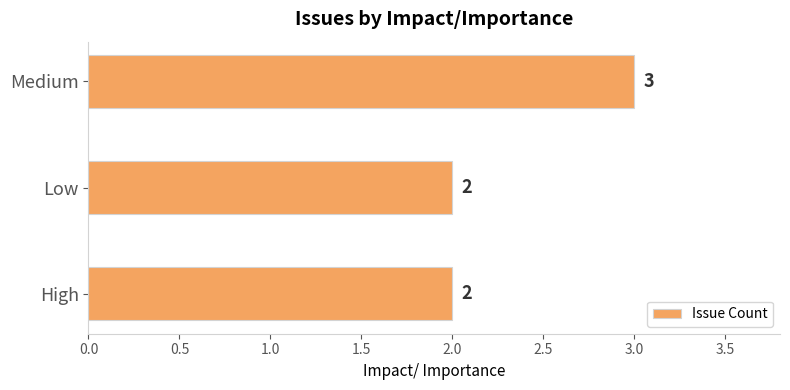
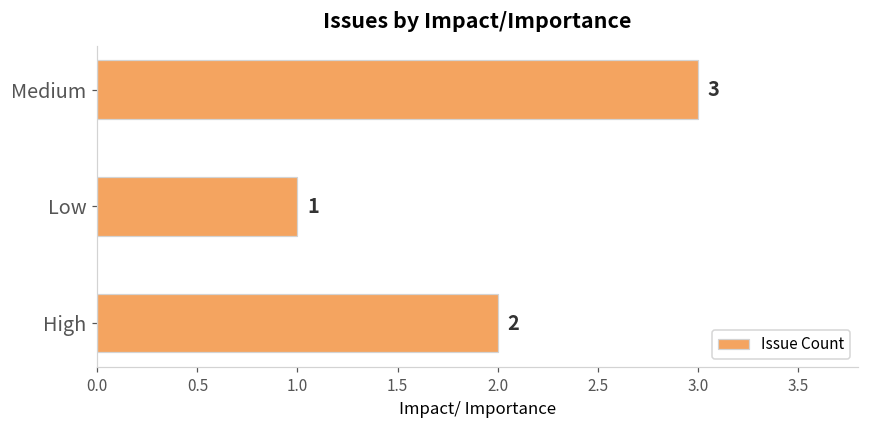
  {
    "Medium": 3,
-   "Low": 2,
+   "Low": 1,
    "High": 2
  }
